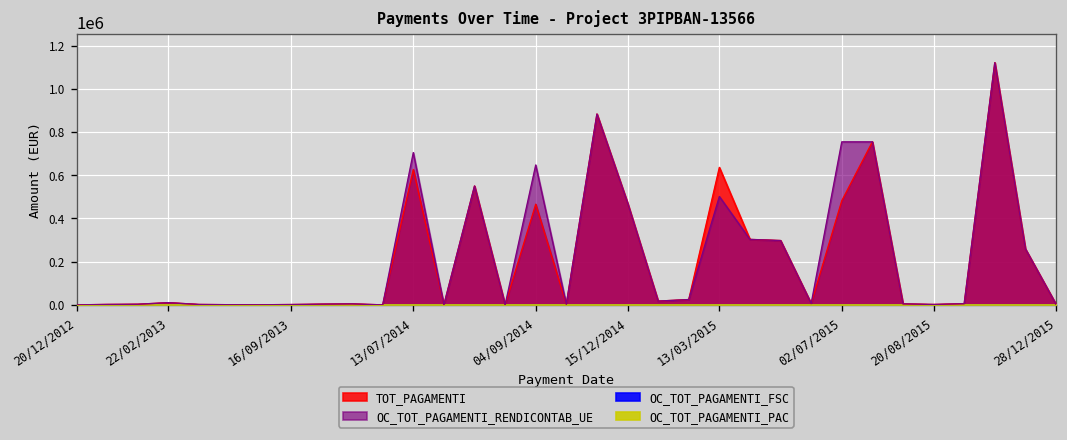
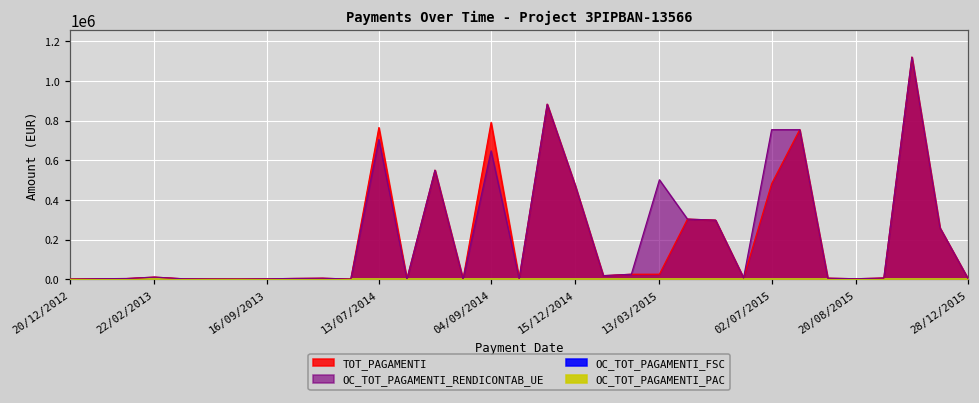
  {
    "TOT_PAGAMENTI": {
-     "13/07/2014": 630000,
-     "04/09/2014": 470000,
-     "13/03/2015": 640000,
+     "13/07/2014": 770000,
+     "04/09/2014": 790000,
+     "13/03/2015": 20000,
      "02/07/2015": 480000
    },
    "OC_TOT_PAGAMENTI_RENDICONTAB_UE": {
      "13/07/2014": 700000,
      "04/09/2014": 650000,
      "13/03/2015": 500000,
      "02/07/2015": 750000
    },
    "OC_TOT_PAGAMENTI_PAC": {
      "13/07/2014": 0,
      "04/09/2014": 0,
      "15/12/2014": 0,
      "13/03/2015": 0,
      "02/07/2015": 0
    }
  }
